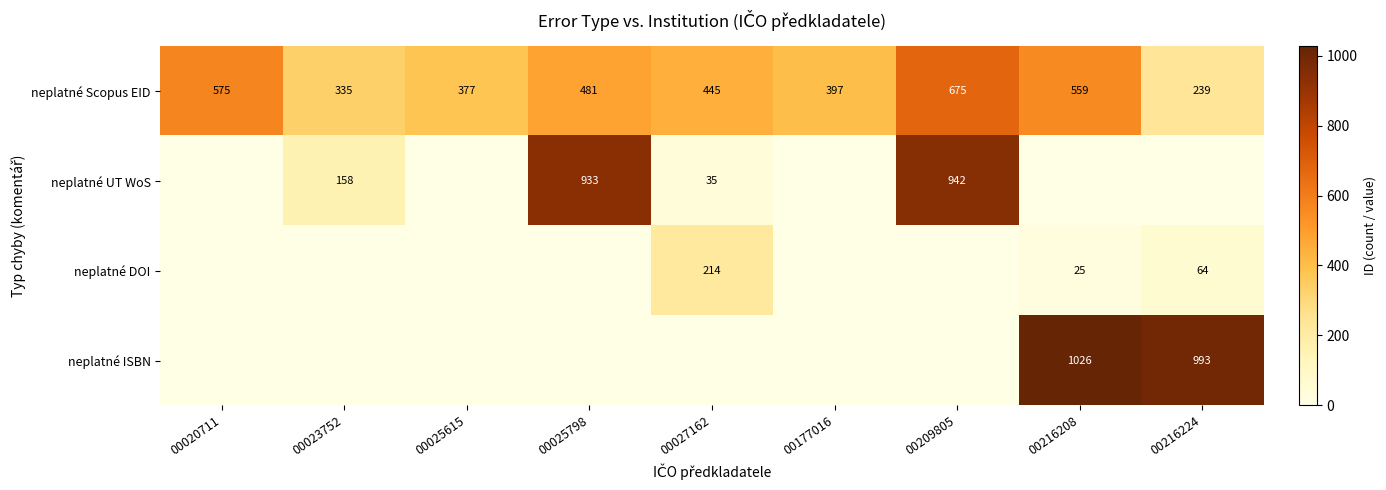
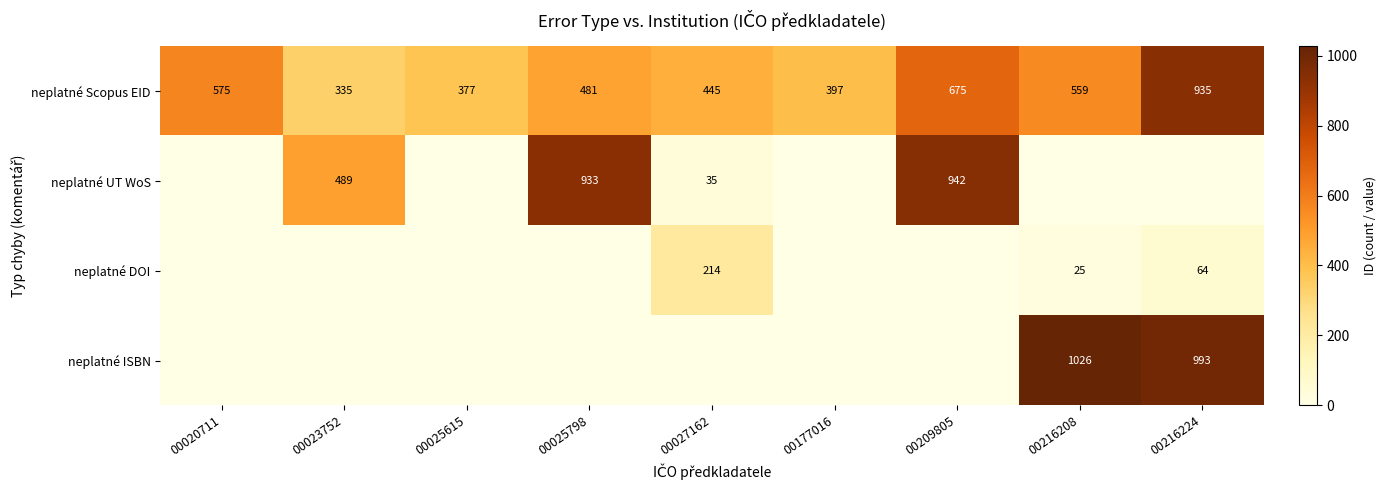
  {
    "neplatné Scopus EID": {
      "00020711": 575,
      "00023752": 335,
      "00025615": 377,
      "00025798": 481,
      "00027162": 445,
      "00177016": 397,
      "00209805": 675,
      "00216208": 559,
-     "00216224": 239
+     "00216224": 935
    },
    "neplatné UT WoS": {
-     "00023752": 158,
+     "00023752": 489,
      "00025798": 933,
      "00027162": 35,
      "00209805": 942
    },
    "neplatné DOI": {
      "00027162": 214,
      "00216208": 25,
      "00216224": 64
    },
    "neplatné ISBN": {
      "00216208": 1026,
      "00216224": 993
    }
  }
